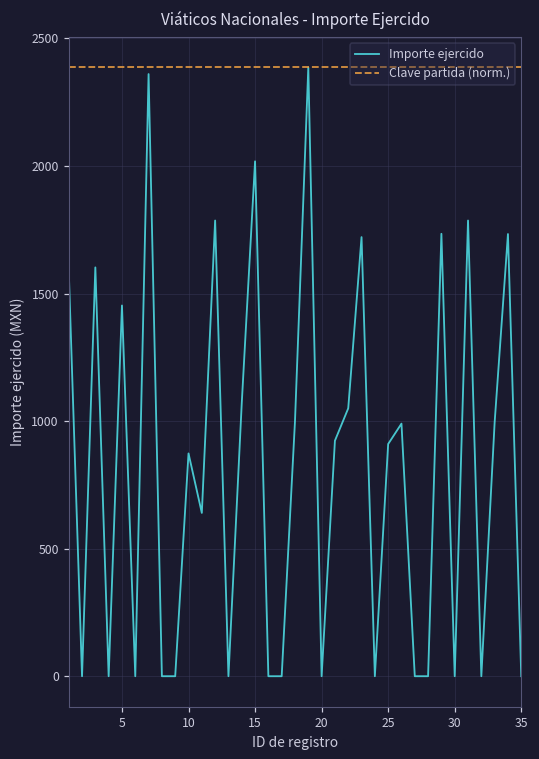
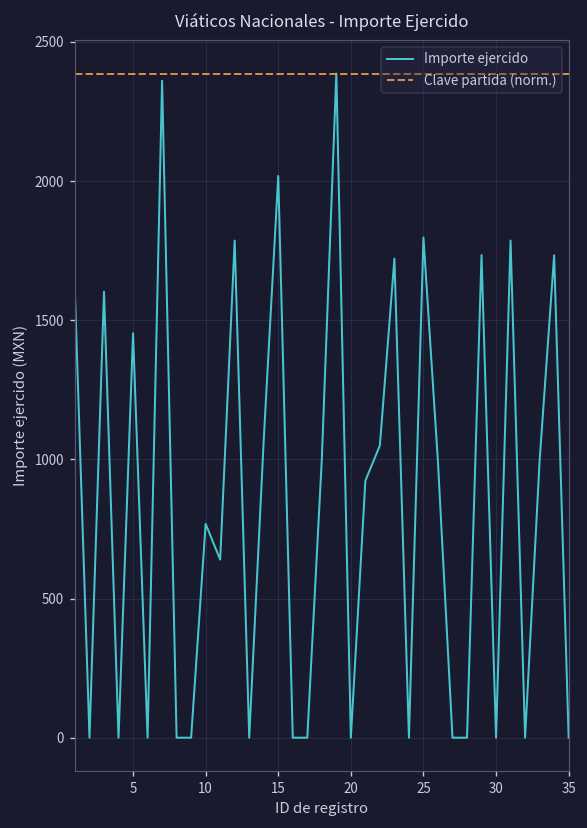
  {
    "Importe ejercido": {
      "5": 1450,
-     "10": 870,
+     "10": 770,
      "15": 2020,
      "20": 0,
-     "25": 910,
+     "25": 1800,
      "30": 0,
      "35": 0
    },
    "Clave partida (norm.)": {
      "5": 2390,
      "10": 2390,
      "15": 2390,
      "20": 2390,
      "35": 2390
    }
  }
